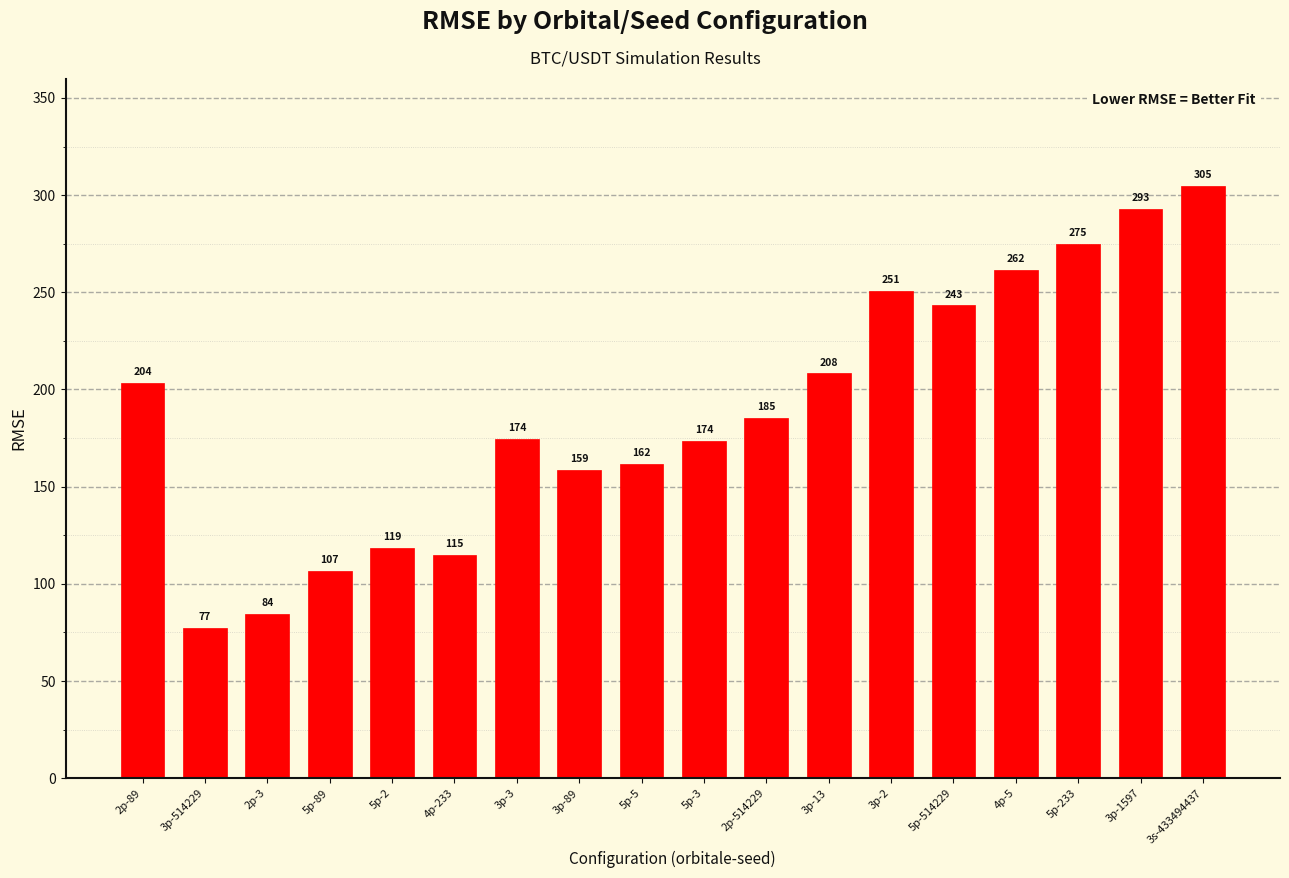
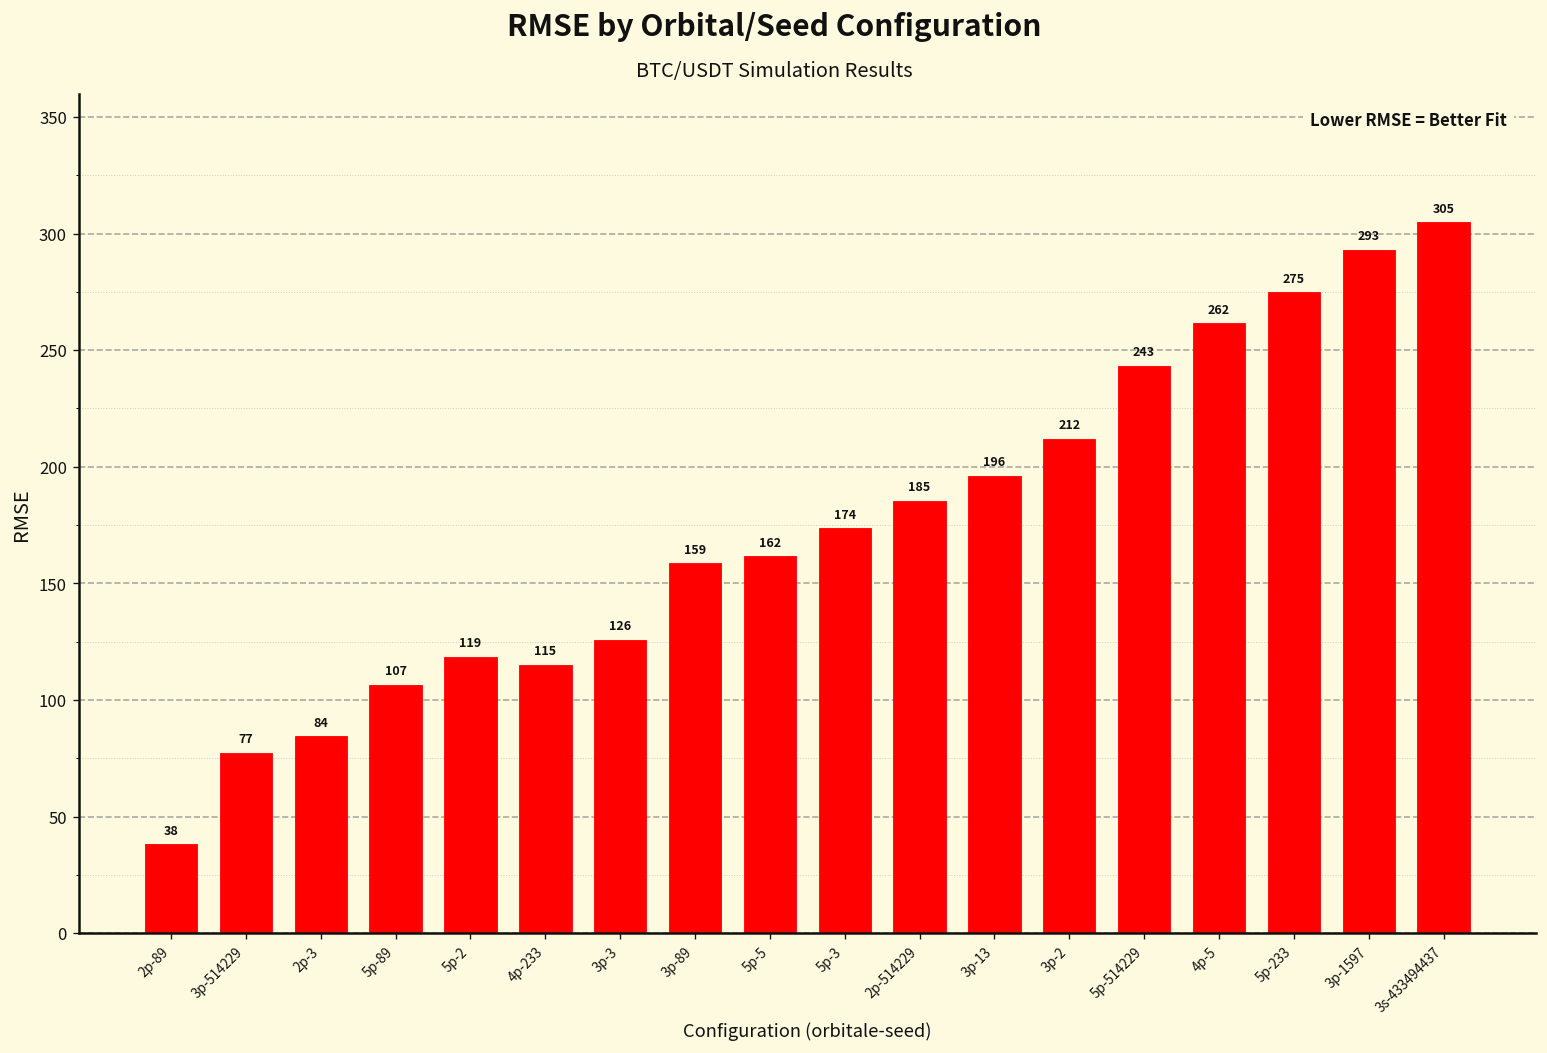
  {
-   "2p-89": 204,
+   "2p-89": 38,
    "3p-514229": 77,
    "2p-3": 84,
    "5p-89": 107,
    "5p-2": 119,
    "4p-233": 115,
-   "3p-3": 174,
+   "3p-3": 126,
    "3p-89": 159,
    "5p-5": 162,
    "5p-3": 174,
    "2p-514229": 185,
-   "3p-13": 208,
-   "3p-2": 251,
+   "3p-13": 196,
+   "3p-2": 212,
    "5p-514229": 243,
    "4p-5": 262,
    "5p-233": 275,
    "3p-1597": 293,
    "3s-433494437": 305
  }
